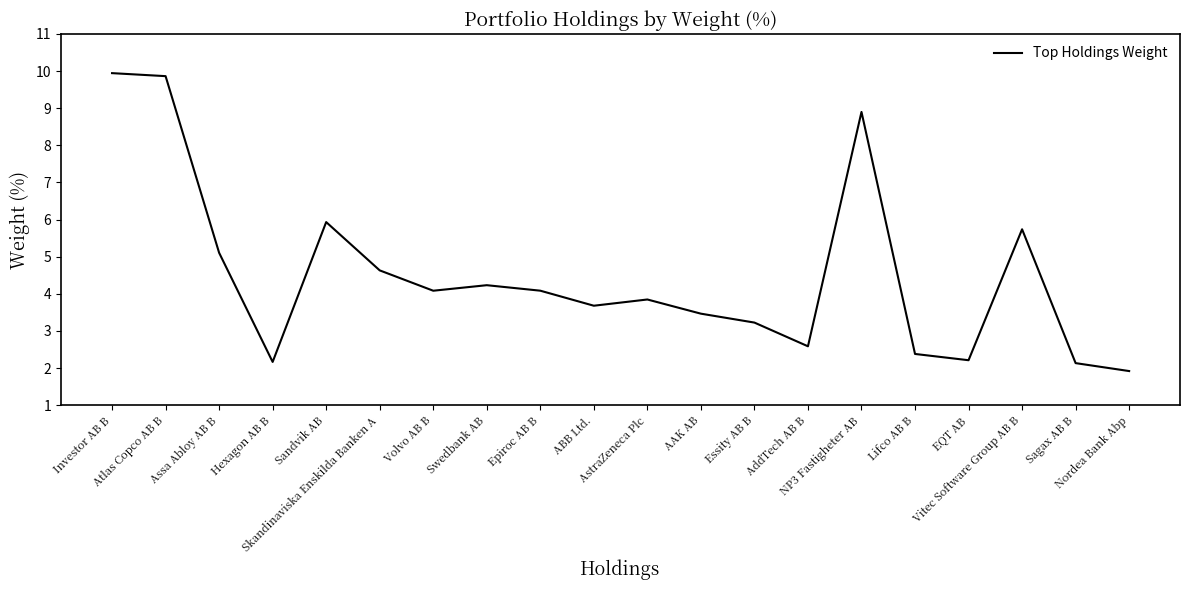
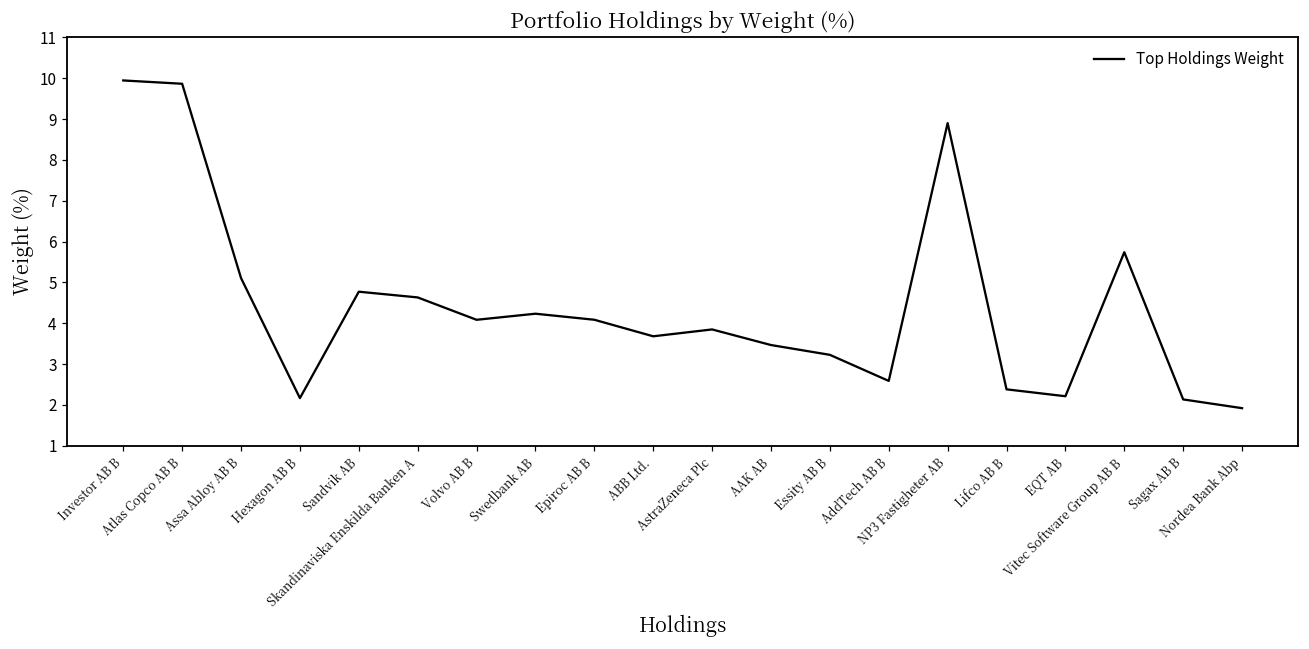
  {
    "Investor AB B": 9.9,
    "Atlas Copco AB B": 9.9,
    "Assa Abloy AB B": 5.1,
    "Hexagon AB B": 2.2,
-   "Sandvik AB": 5.9,
+   "Sandvik AB": 4.8,
    "Skandinaviska Enskilda Banken A": 4.6,
    "Volvo AB B": 4.1,
    "Swedbank AB": 4.2,
    "Epiroc AB B": 4.1,
    "ABB Ltd.": 3.7,
    "AstraZeneca Plc": 3.8,
    "AAK AB": 3.5,
    "Essity AB B": 3.2,
    "AddTech AB B": 2.6,
    "NP3 Fastigheter AB": 8.9,
    "Lifco AB B": 2.4,
    "EQT AB": 2.2,
    "Vitec Software Group AB B": 5.7,
    "Sagax AB B": 2.1,
    "Nordea Bank Abp": 1.9
  }
